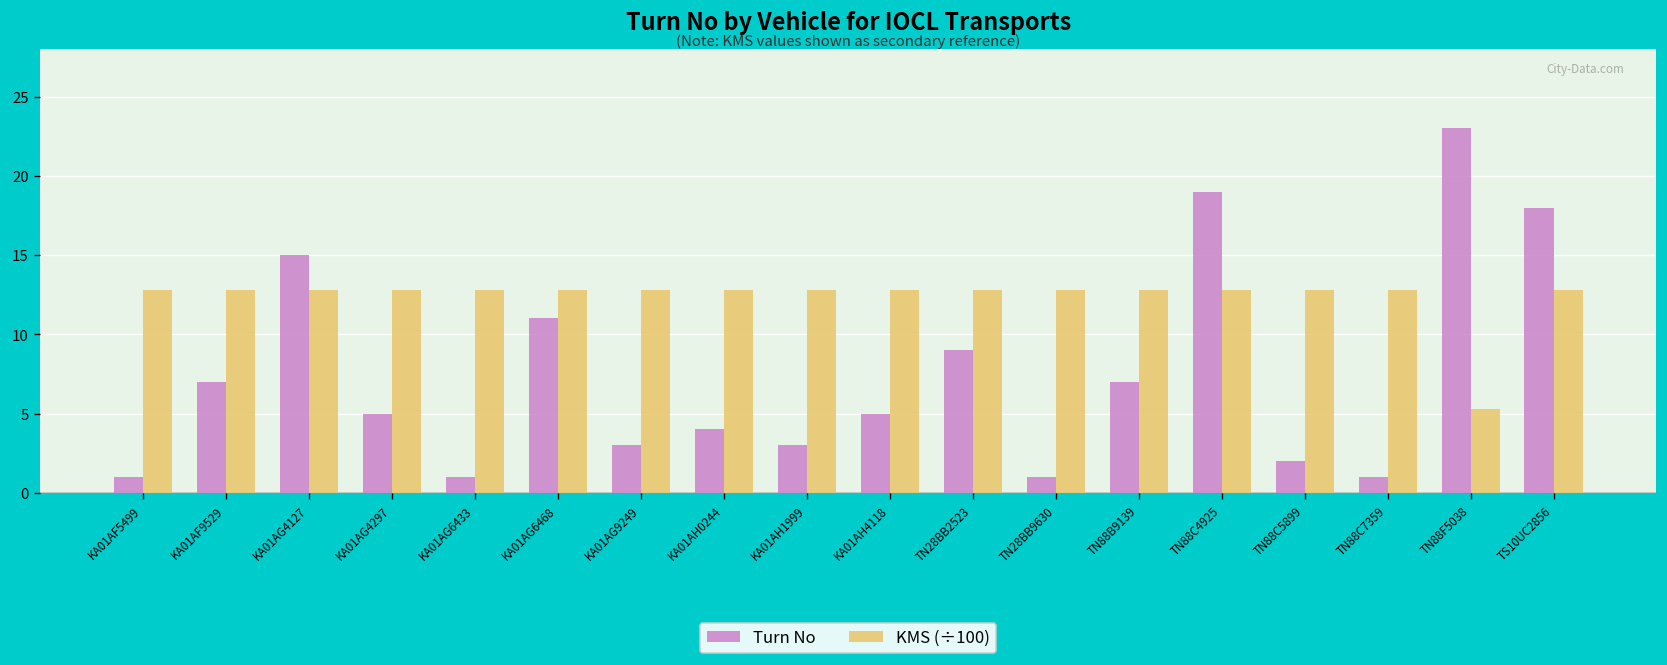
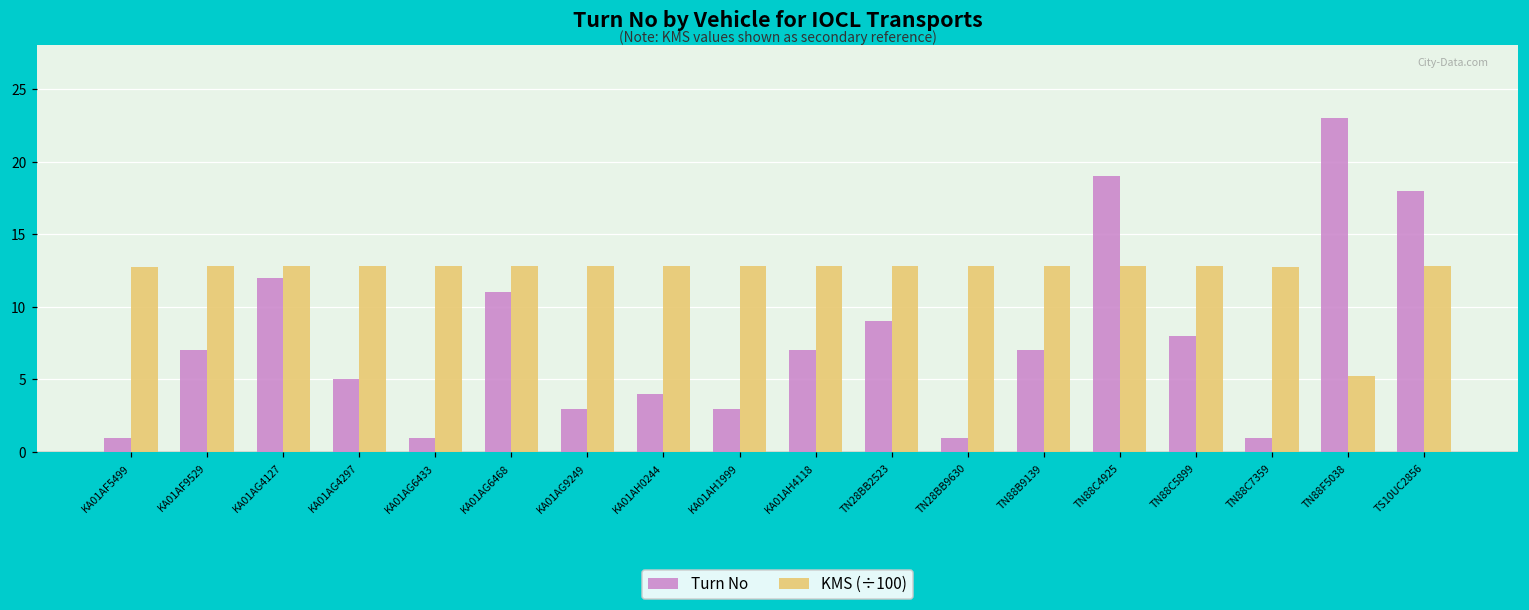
  {
    "Turn No": {
      "KA01AF5499": 1,
      "KA01AF9529": 7,
-     "KA01AG4127": 15,
+     "KA01AG4127": 12,
      "KA01AG4297": 5,
      "KA01AG6433": 1,
      "KA01AG6468": 11,
      "KA01AG9249": 3,
      "KA01AH0244": 4,
      "KA01AH1999": 3,
-     "KA01AH4118": 5,
+     "KA01AH4118": 7,
      "TN28BB2523": 9,
      "TN28BB9630": 1,
      "TN88B9139": 7,
      "TN88C4925": 19,
-     "TN88C5899": 2,
+     "TN88C5899": 8,
      "TN88C7359": 1,
      "TN88F5038": 23,
      "TS10UC2856": 18
    },
    "KMS (÷100)": {
      "KA01AF5499": 12.8,
      "KA01AF9529": 12.8,
      "KA01AG4127": 12.8,
      "KA01AG4297": 12.8,
      "KA01AG6433": 12.8,
      "KA01AG6468": 12.8,
      "KA01AG9249": 12.8,
      "KA01AH0244": 12.8,
      "KA01AH1999": 12.8,
      "KA01AH4118": 12.8,
      "TN28BB2523": 12.8,
      "TN28BB9630": 12.8,
      "TN88B9139": 12.8,
      "TN88C4925": 12.8,
      "TN88C5899": 12.8,
      "TN88C7359": 12.8,
      "TN88F5038": 5.3,
      "TS10UC2856": 12.8
    }
  }
